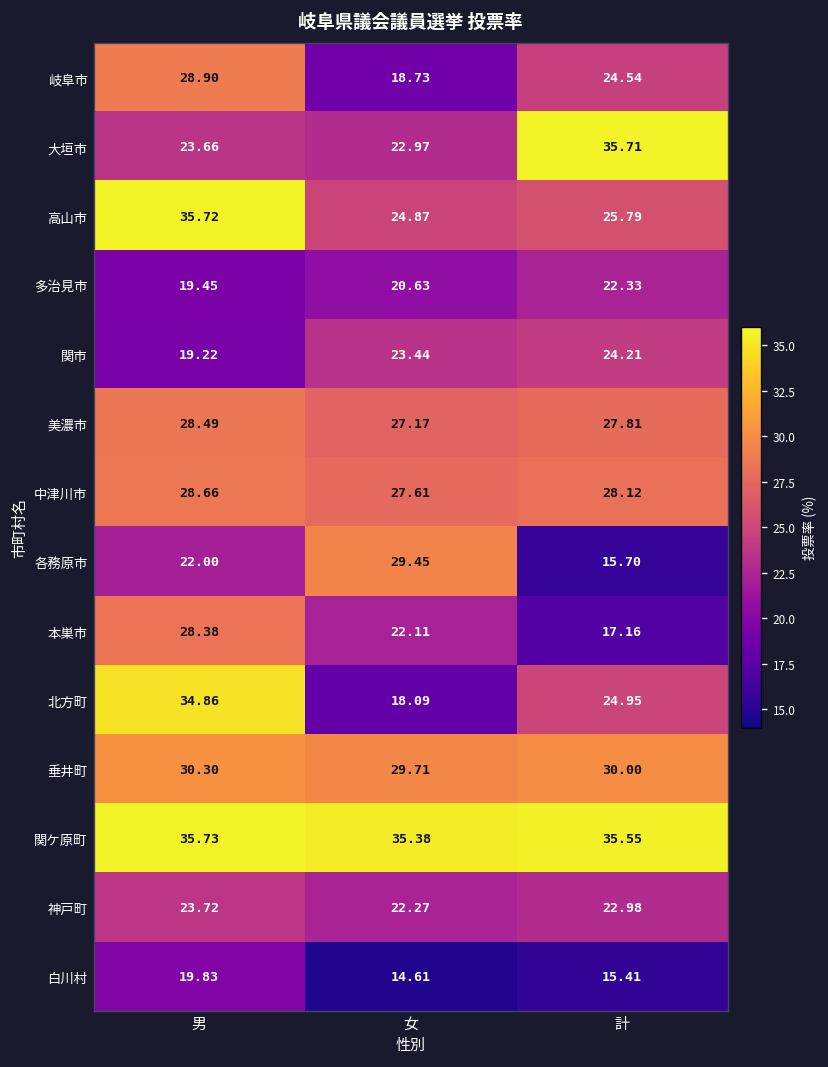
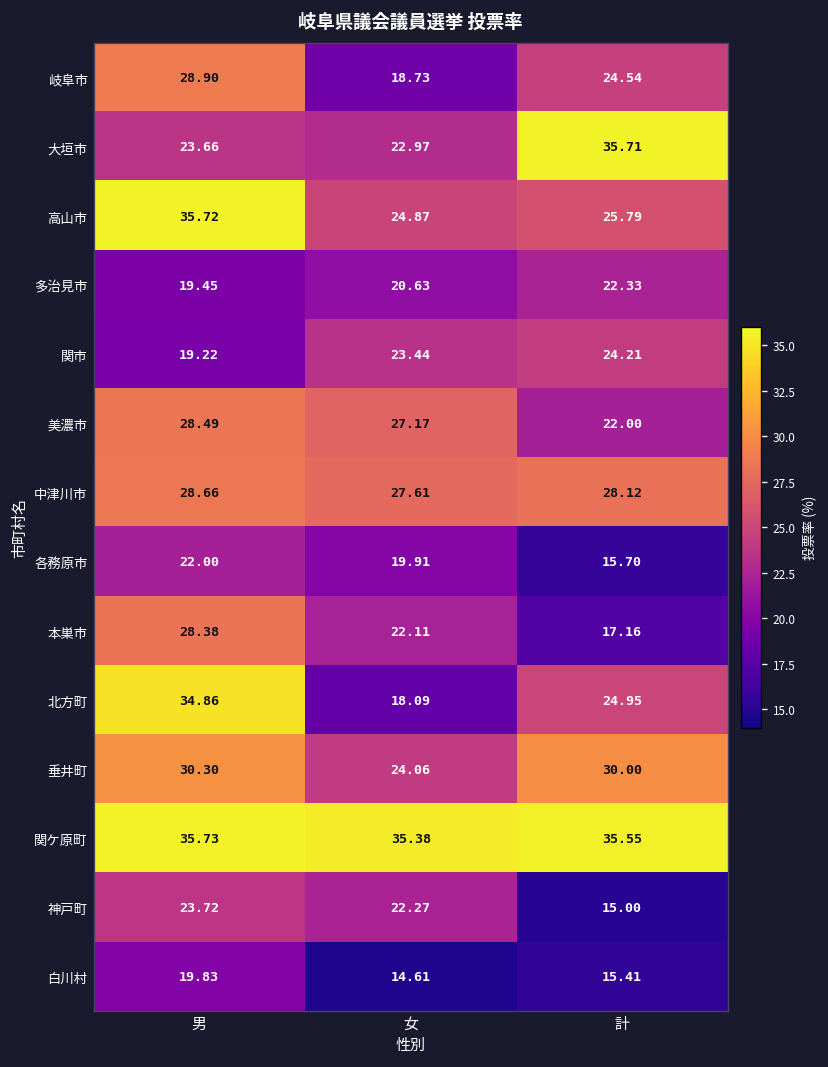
  {
    "岐阜市": {
      "男": 28.90,
      "女": 18.73,
      "計": 24.54
    },
    "大垣市": {
      "男": 23.66,
      "女": 22.97,
      "計": 35.71
    },
    "高山市": {
      "男": 35.72,
      "女": 24.87,
      "計": 25.79
    },
    "多治見市": {
      "男": 19.45,
      "女": 20.63,
      "計": 22.33
    },
    "関市": {
      "男": 19.22,
      "女": 23.44,
      "計": 24.21
    },
    "美濃市": {
      "男": 28.49,
      "女": 27.17,
-     "計": 27.81
+     "計": 22.00
    },
    "中津川市": {
      "男": 28.66,
      "女": 27.61,
      "計": 28.12
    },
    "各務原市": {
      "男": 22.00,
-     "女": 29.45,
+     "女": 19.91,
      "計": 15.70
    },
    "本巣市": {
      "男": 28.38,
      "女": 22.11,
      "計": 17.16
    },
    "北方町": {
      "男": 34.86,
      "女": 18.09,
      "計": 24.95
    },
    "垂井町": {
      "男": 30.30,
-     "女": 29.71,
+     "女": 24.06,
      "計": 30.00
    },
    "関ケ原町": {
      "男": 35.73,
      "女": 35.38,
      "計": 35.55
    },
    "神戸町": {
      "男": 23.72,
      "女": 22.27,
-     "計": 22.98
+     "計": 15.00
    },
    "白川村": {
      "男": 19.83,
      "女": 14.61,
      "計": 15.41
    }
  }
